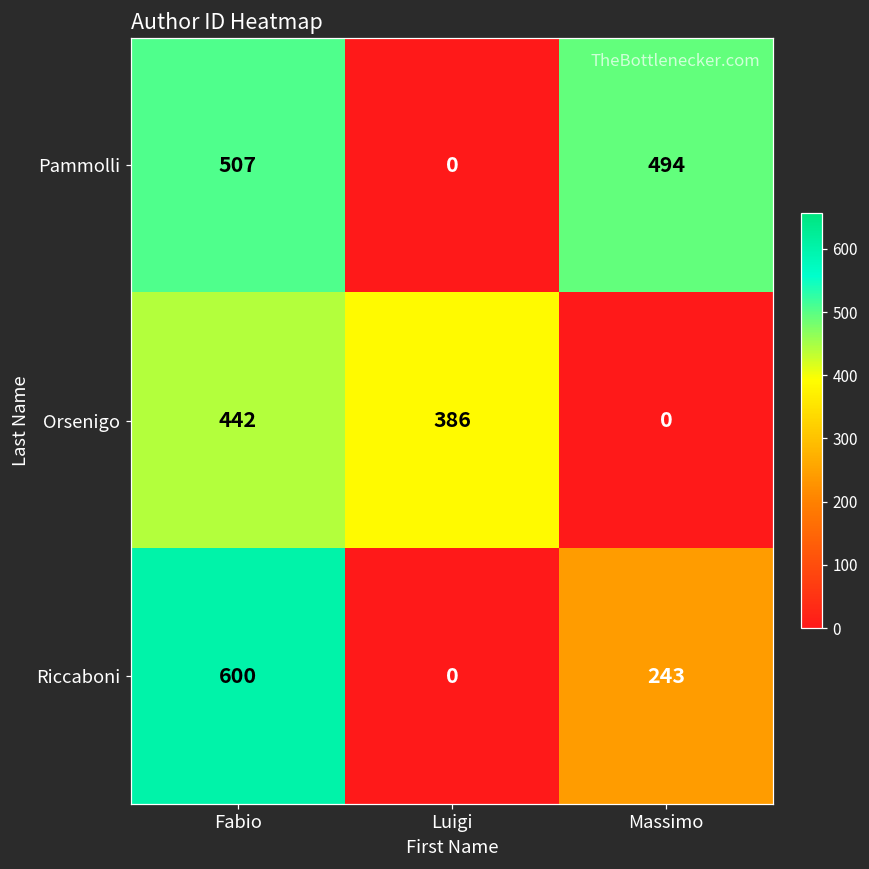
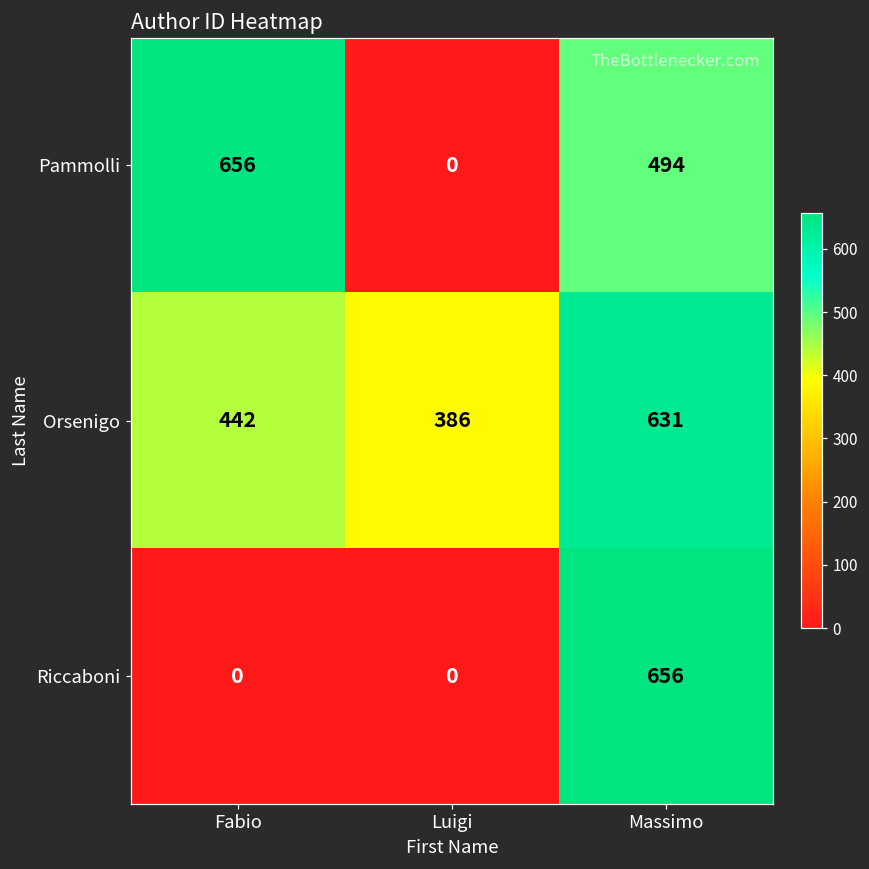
  {
    "Pammolli": {
-     "Fabio": 507,
+     "Fabio": 656,
      "Luigi": 0
    },
    "Orsenigo": {
      "Fabio": 442,
      "Luigi": 386,
-     "Massimo": 0
+     "Massimo": 631
    },
    "Riccaboni": {
-     "Fabio": 600,
+     "Fabio": 0,
      "Luigi": 0,
-     "Massimo": 243
+     "Massimo": 656
    }
  }
